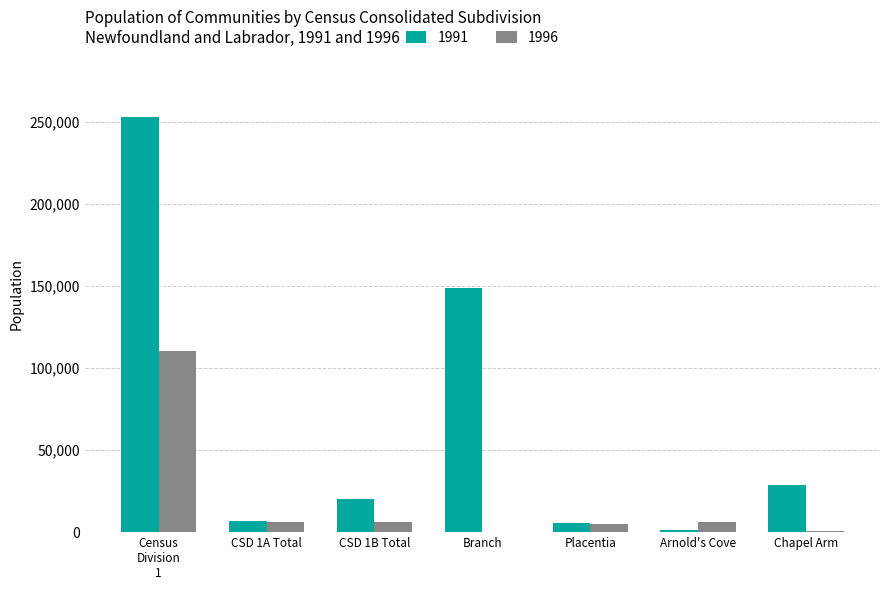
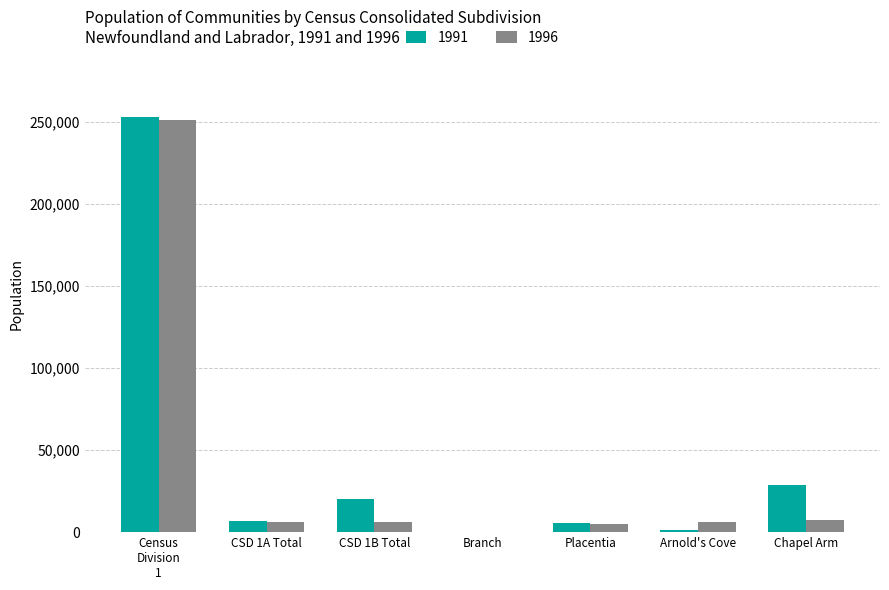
  {
    "1991": {
      "Census Division 1": "253,000",
      "CSD 1A Total": "7,000",
      "CSD 1B Total": "20,000",
-     "Branch": "149,000",
+     "Branch": "0",
      "Placentia": "6,000",
      "Chapel Arm": "28,000"
    },
    "1996": {
-     "Census Division 1": "111,000",
+     "Census Division 1": "252,000",
      "CSD 1A Total": "6,000",
      "CSD 1B Total": "6,000",
      "Placentia": "5,000",
      "Arnold's Cove": "6,000",
-     "Chapel Arm": "1,000"
+     "Chapel Arm": "7,000"
    }
  }
